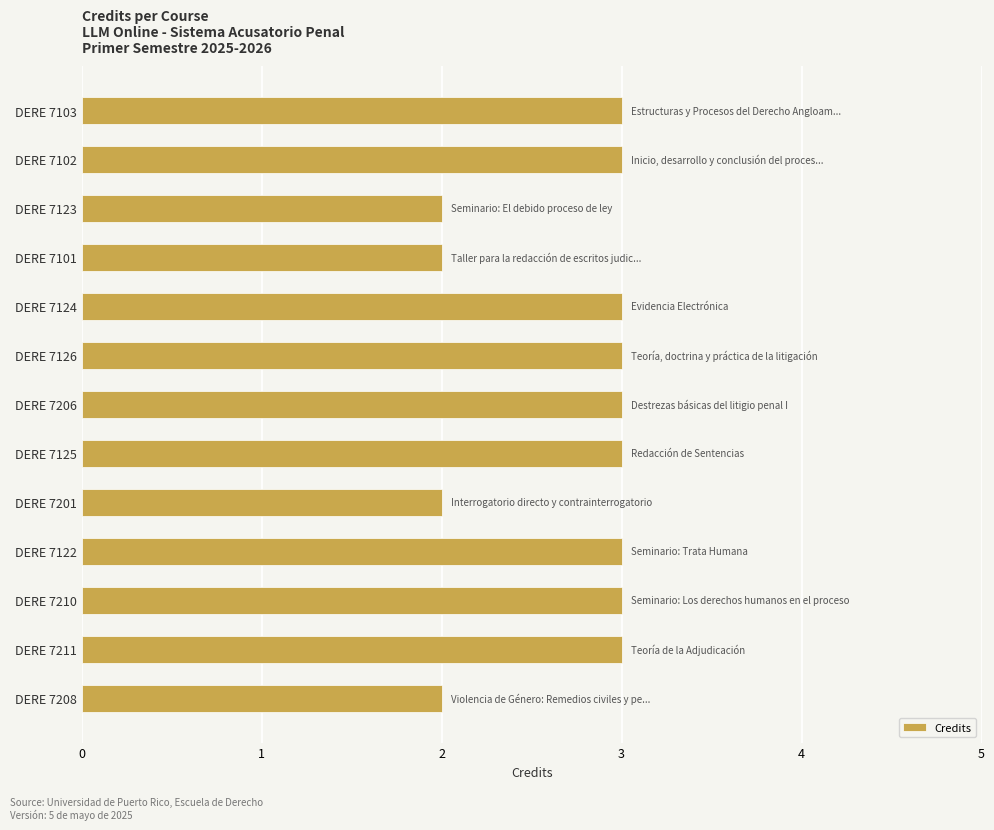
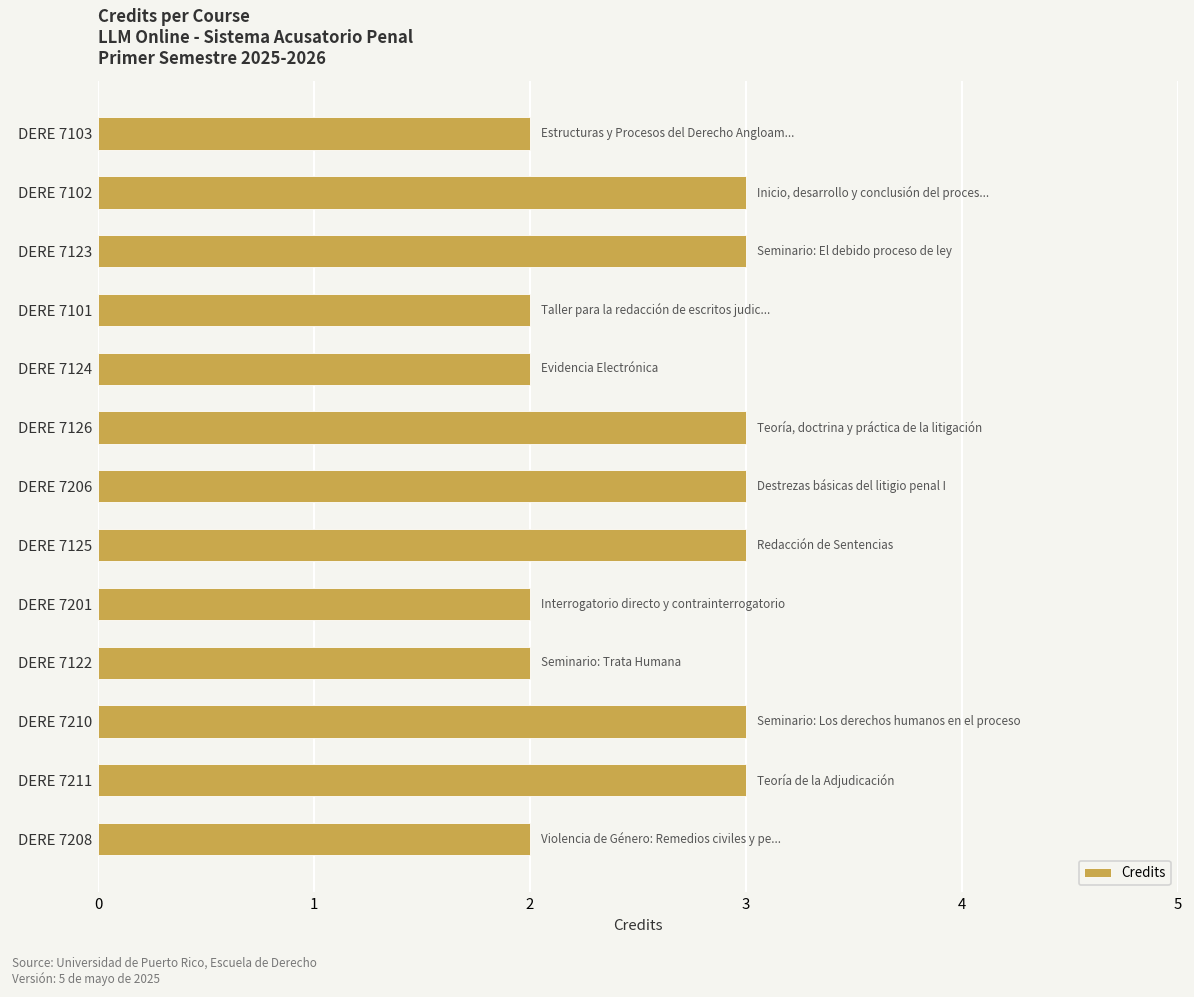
  {
-   "DERE 7103": 3,
+   "DERE 7103": 2,
    "DERE 7102": 3,
-   "DERE 7123": 2,
+   "DERE 7123": 3,
    "DERE 7101": 2,
-   "DERE 7124": 3,
+   "DERE 7124": 2,
    "DERE 7126": 3,
    "DERE 7206": 3,
    "DERE 7125": 3,
    "DERE 7201": 2,
-   "DERE 7122": 3,
+   "DERE 7122": 2,
    "DERE 7210": 3,
    "DERE 7211": 3,
    "DERE 7208": 2
  }
